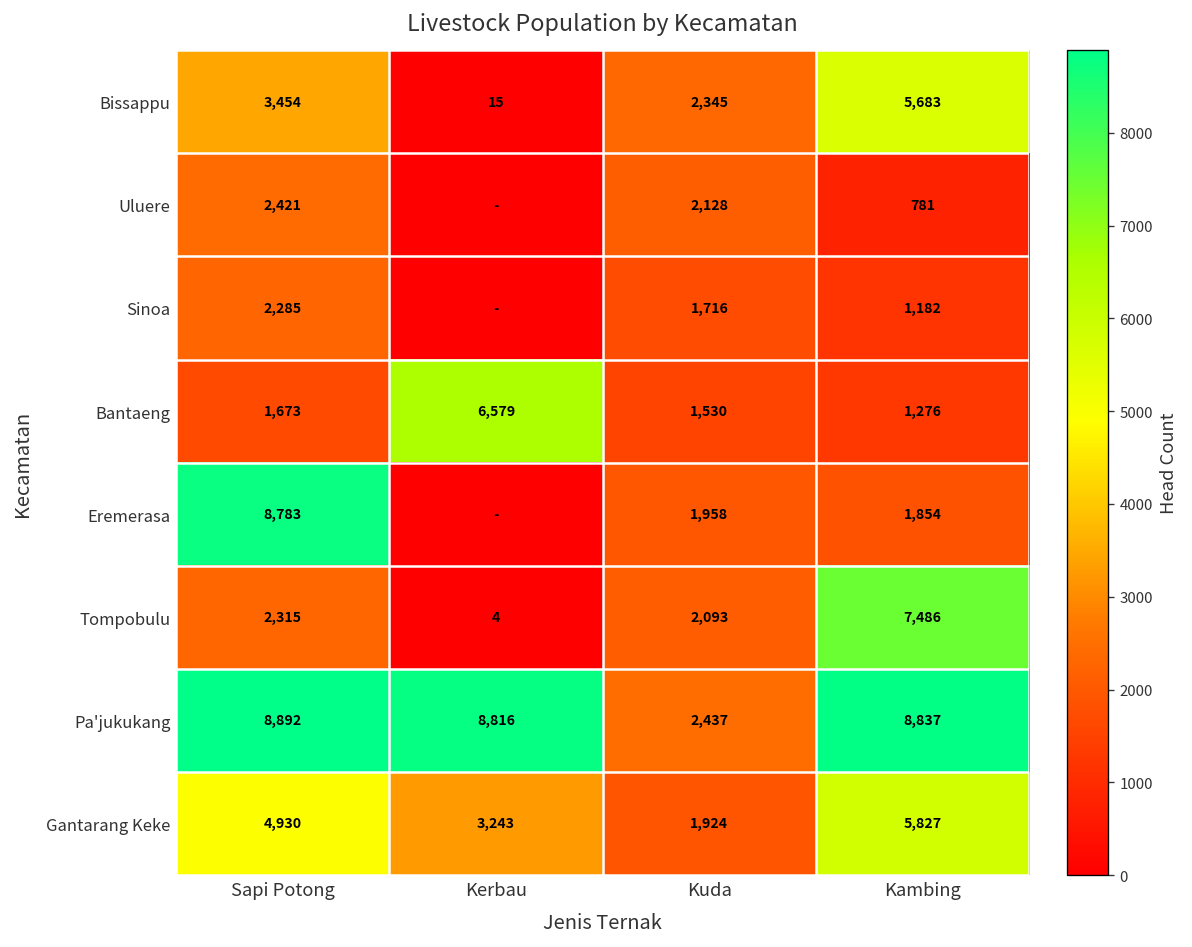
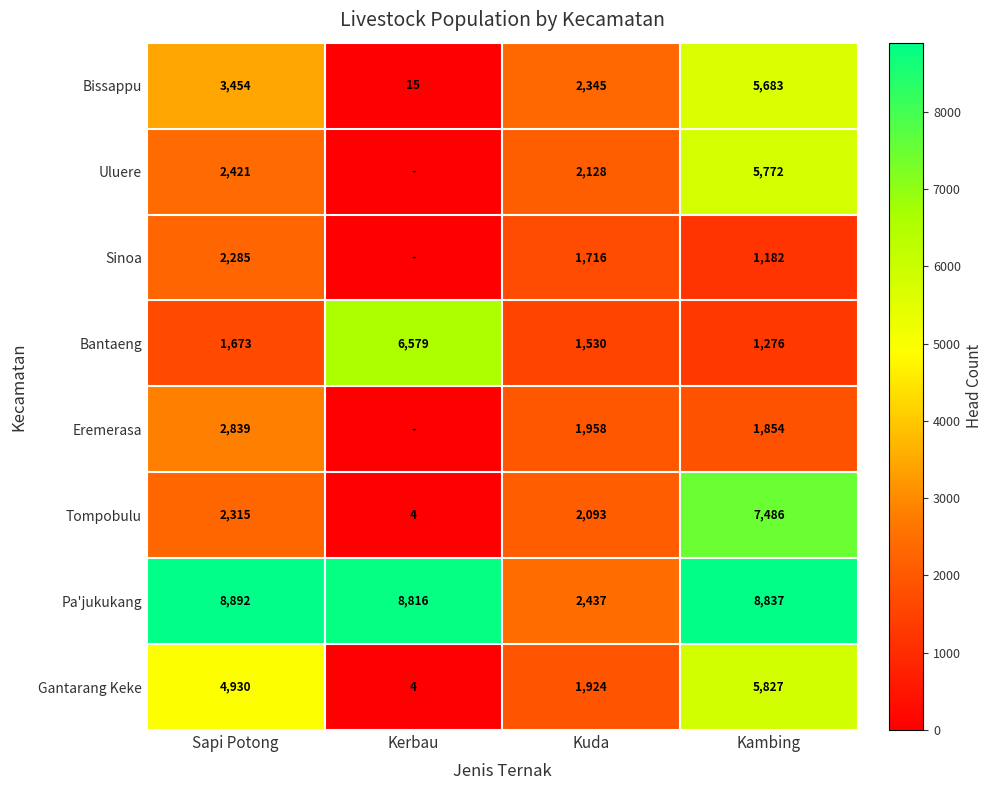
  {
    "Bissappu": {
      "Sapi Potong": "3,454",
      "Kerbau": "15",
      "Kuda": "2,345",
      "Kambing": "5,683"
    },
    "Uluere": {
      "Sapi Potong": "2,421",
      "Kuda": "2,128",
-     "Kambing": "781"
+     "Kambing": "5,772"
    },
    "Sinoa": {
      "Sapi Potong": "2,285",
      "Kuda": "1,716",
      "Kambing": "1,182"
    },
    "Bantaeng": {
      "Sapi Potong": "1,673",
      "Kerbau": "6,579",
      "Kuda": "1,530",
      "Kambing": "1,276"
    },
    "Eremerasa": {
-     "Sapi Potong": "8,783",
+     "Sapi Potong": "2,839",
      "Kuda": "1,958",
      "Kambing": "1,854"
    },
    "Tompobulu": {
      "Sapi Potong": "2,315",
      "Kerbau": "4",
      "Kuda": "2,093",
      "Kambing": "7,486"
    },
    "Pa'jukukang": {
      "Sapi Potong": "8,892",
      "Kerbau": "8,816",
      "Kuda": "2,437",
      "Kambing": "8,837"
    },
    "Gantarang Keke": {
      "Sapi Potong": "4,930",
-     "Kerbau": "3,243",
+     "Kerbau": "4",
      "Kuda": "1,924",
      "Kambing": "5,827"
    }
  }
